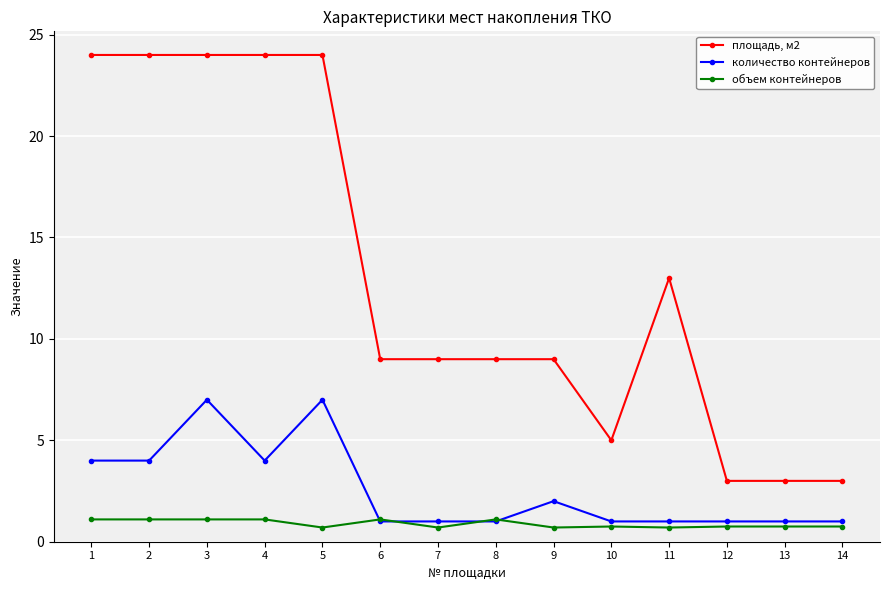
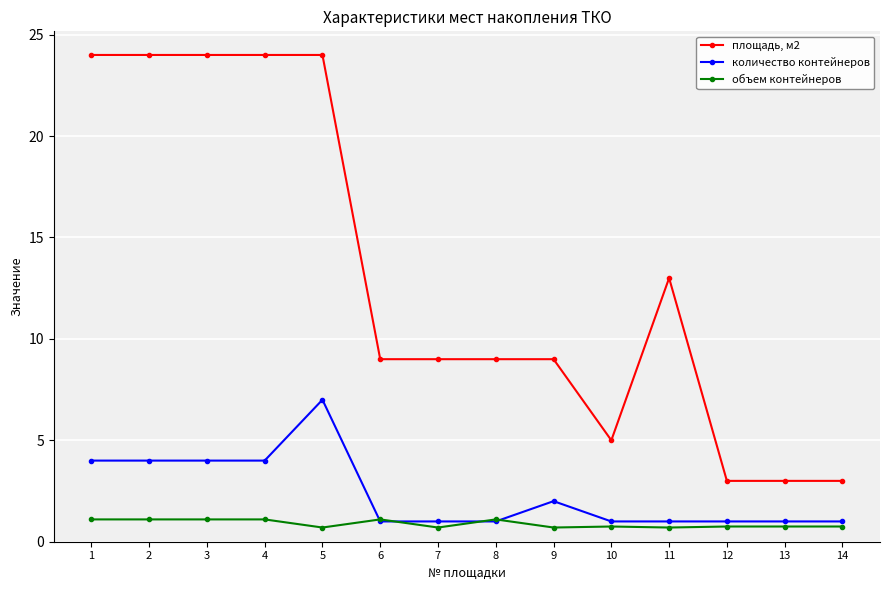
  {
    "площадь, м2": {
      "1": 24,
      "2": 24,
      "3": 24,
      "4": 24,
      "5": 24,
      "6": 9,
      "7": 9,
      "8": 9,
      "9": 9,
      "10": 5,
      "11": 13,
      "12": 3,
      "13": 3,
      "14": 3
    },
    "количество контейнеров": {
      "1": 4,
      "2": 4,
-     "3": 7,
+     "3": 4,
      "4": 4,
      "5": 7,
      "7": 1,
      "9": 2,
      "10": 1,
      "11": 1,
      "12": 1,
      "13": 1,
      "14": 1
    },
    "объем контейнеров": {
      "1": 1,
      "2": 1,
      "3": 1,
      "4": 1,
      "5": 0.7,
      "7": 0.7,
      "9": 0.7,
      "10": 0.8,
      "11": 0.7,
      "12": 0.8,
      "13": 0.8,
      "14": 0.8
    }
  }
